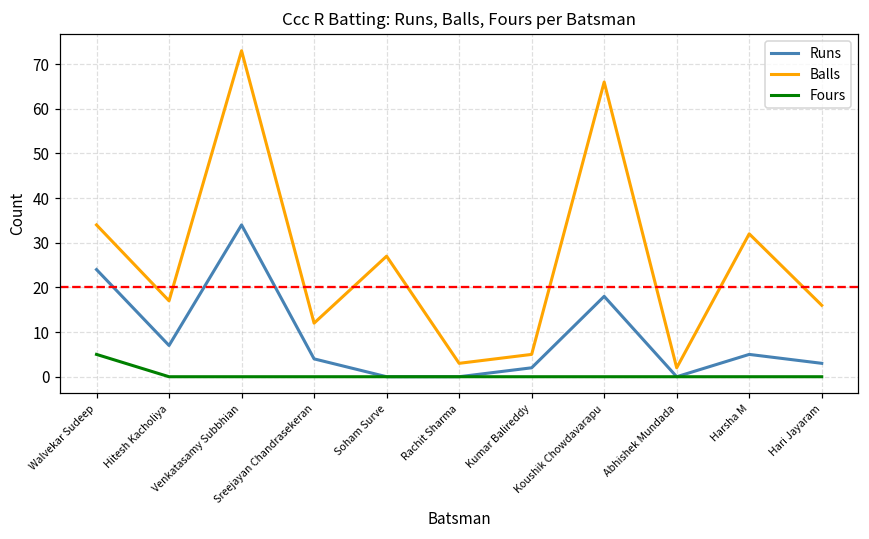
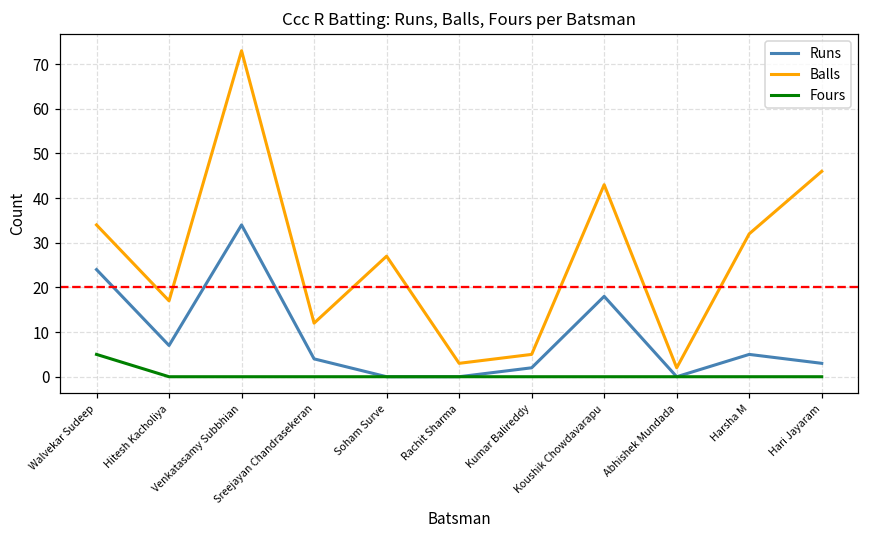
  {
    "Runs": {
      "Walvekar Sudeep": 24,
      "Hitesh Kacholiya": 7,
      "Venkatasamy Subbhian": 34,
      "Sreejayan Chandrasekeran": 4,
      "Kumar Balireddy": 2,
      "Koushik Chowdavarapu": 18,
      "Harsha M": 5,
      "Hari Jayaram": 3
    },
    "Balls": {
      "Walvekar Sudeep": 34,
      "Hitesh Kacholiya": 17,
      "Venkatasamy Subbhian": 73,
      "Sreejayan Chandrasekeran": 12,
      "Soham Surve": 27,
      "Rachit Sharma": 3,
      "Kumar Balireddy": 5,
-     "Koushik Chowdavarapu": 66,
+     "Koushik Chowdavarapu": 43,
      "Abhishek Mundada": 2,
      "Harsha M": 32,
-     "Hari Jayaram": 16
+     "Hari Jayaram": 46
    },
    "Fours": {
      "Walvekar Sudeep": 5,
      "Hitesh Kacholiya": 0,
      "Venkatasamy Subbhian": 0,
      "Sreejayan Chandrasekeran": 0,
      "Kumar Balireddy": 0,
      "Koushik Chowdavarapu": 0,
      "Harsha M": 0,
      "Hari Jayaram": 0
    }
  }
